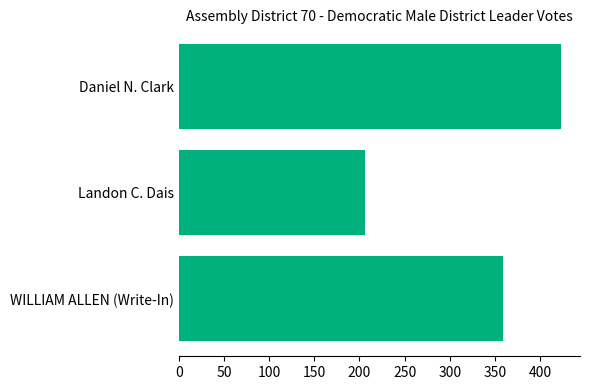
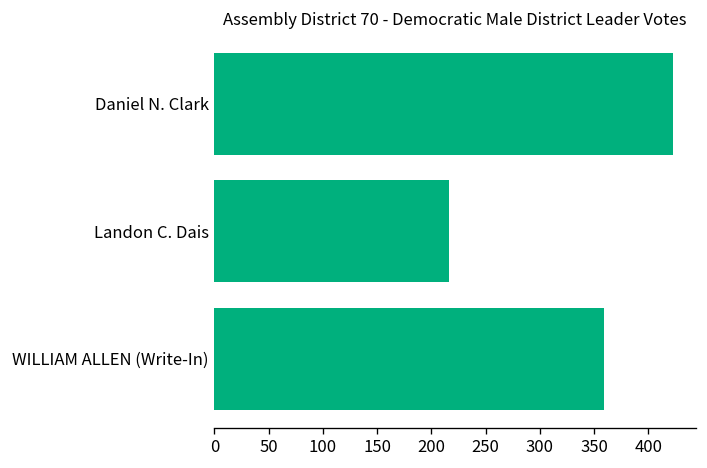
  {
    "Daniel N. Clark": 420,
-   "Landon C. Dais": 210,
+   "Landon C. Dais": 220,
    "WILLIAM ALLEN (Write-In)": 360
  }
